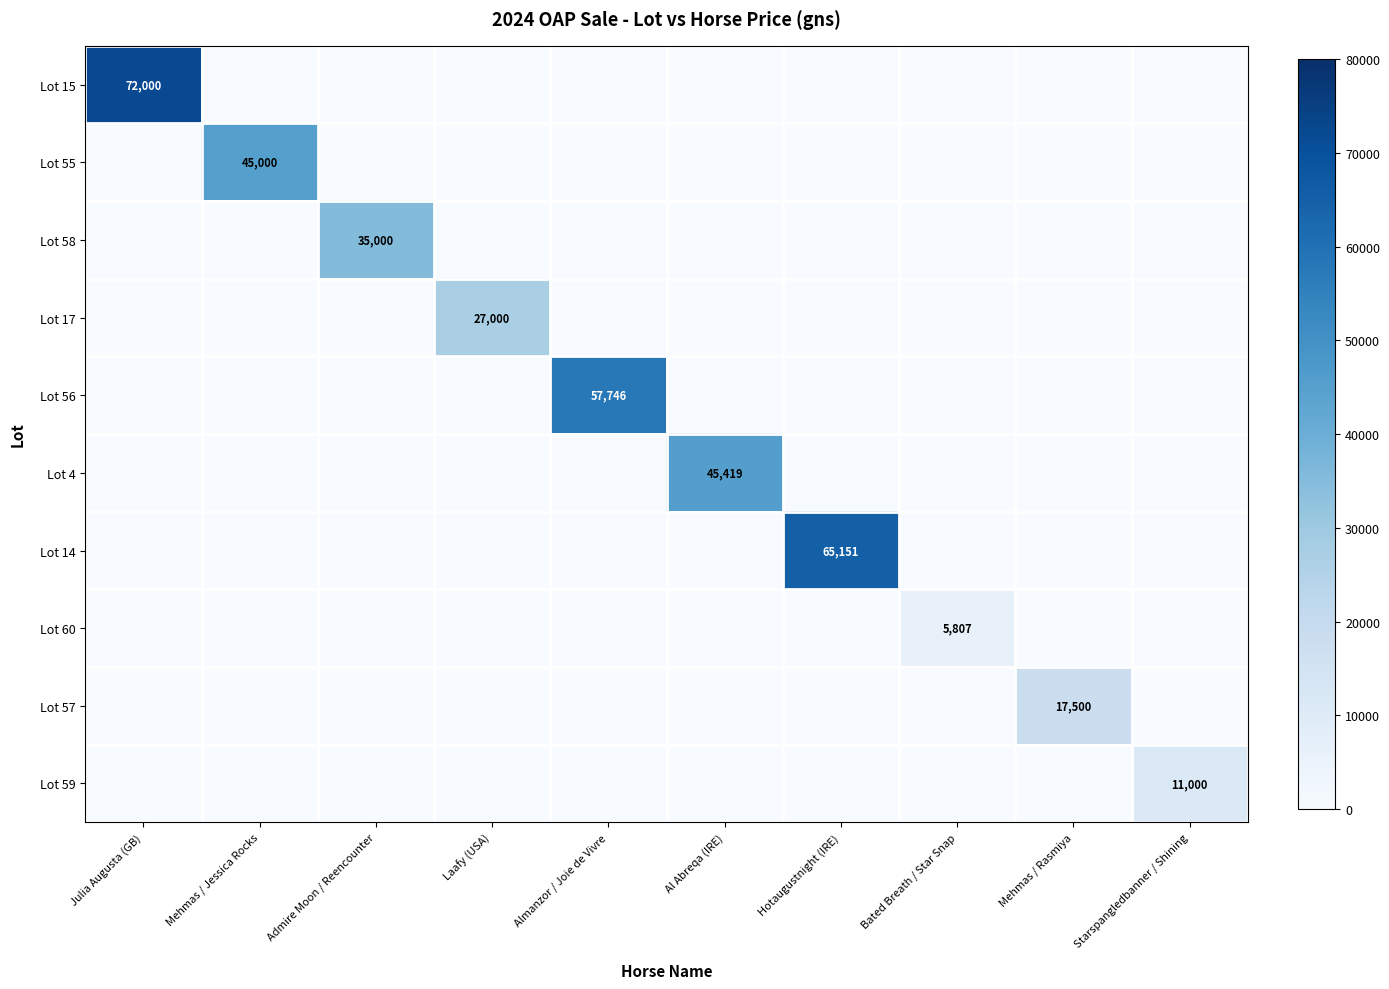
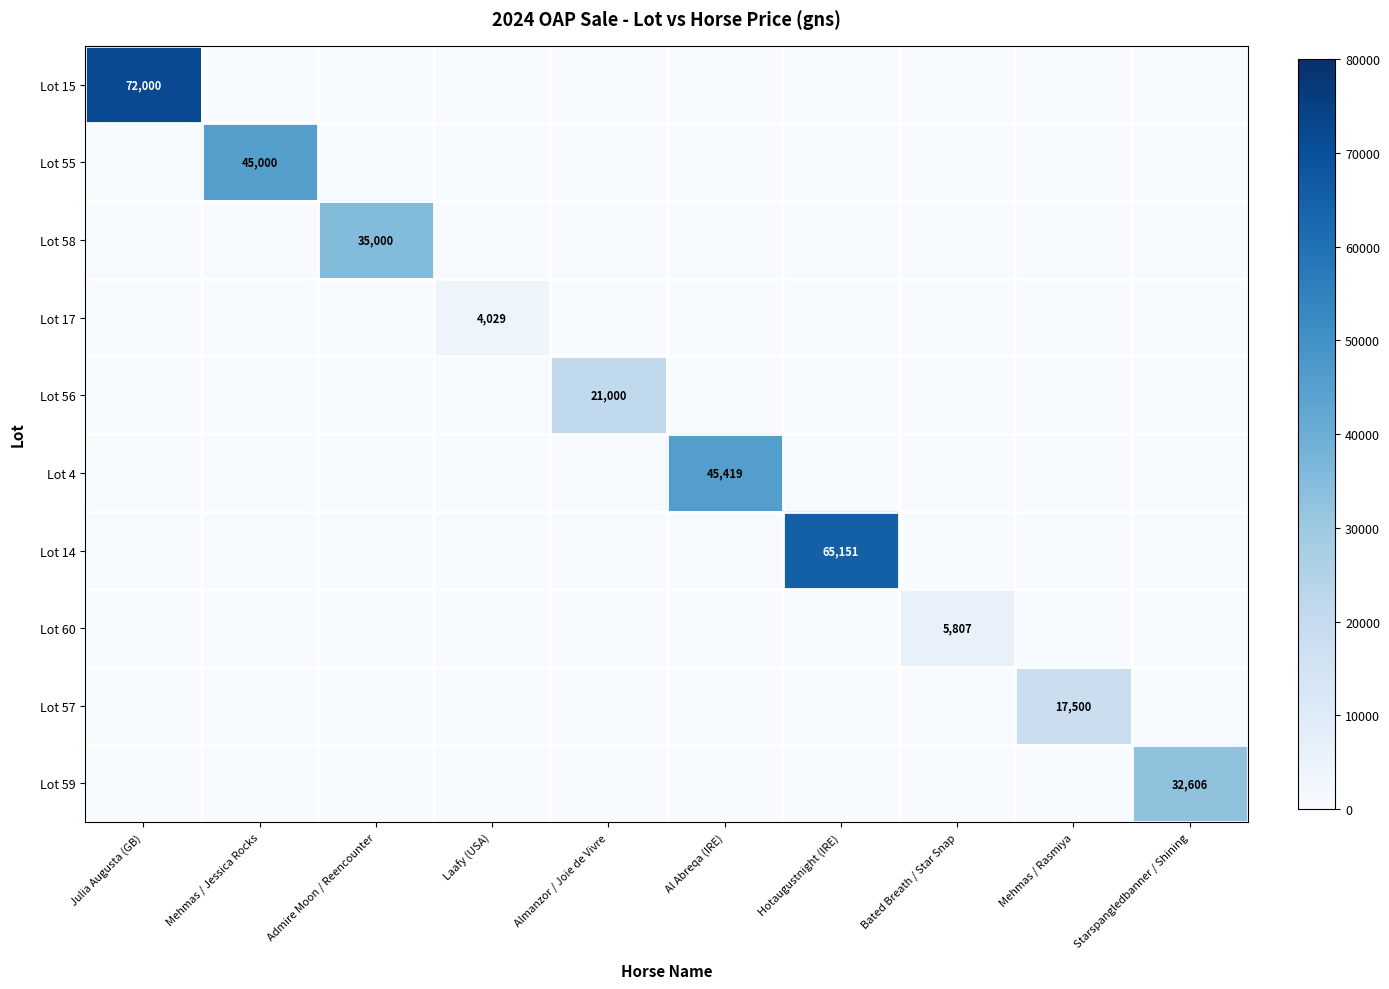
  {
    "Lot 15": {
      "Julia Augusta (GB)": "72,000"
    },
    "Lot 55": {
      "Mehmas / Jessica Rocks": "45,000"
    },
    "Lot 58": {
      "Admire Moon / Reencounter": "35,000"
    },
    "Lot 17": {
-     "Laafy (USA)": "27,000"
+     "Laafy (USA)": "4,029"
    },
    "Lot 56": {
-     "Almanzor / Joie de Vivre": "57,746"
+     "Almanzor / Joie de Vivre": "21,000"
    },
    "Lot 4": {
      "Al Abreqa (IRE)": "45,419"
    },
    "Lot 14": {
      "Hotaugustnight (IRE)": "65,151"
    },
    "Lot 60": {
      "Bated Breath / Star Snap": "5,807"
    },
    "Lot 57": {
      "Mehmas / Rasmiya": "17,500"
    },
    "Lot 59": {
-     "Starspangledbanner / Shining": "11,000"
+     "Starspangledbanner / Shining": "32,606"
    }
  }
